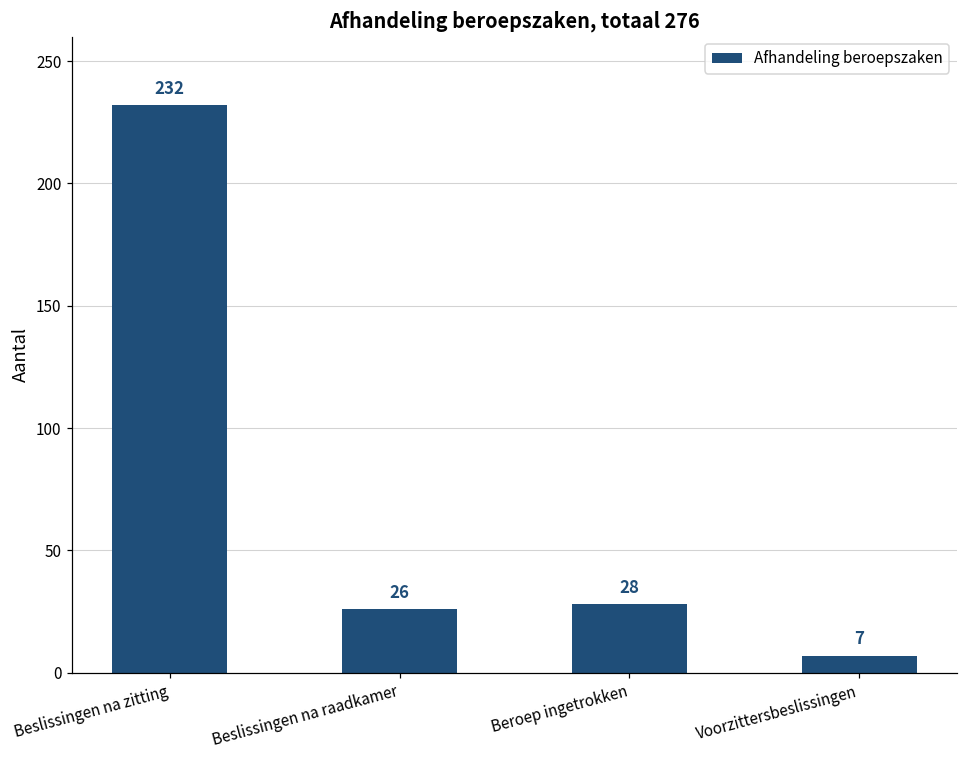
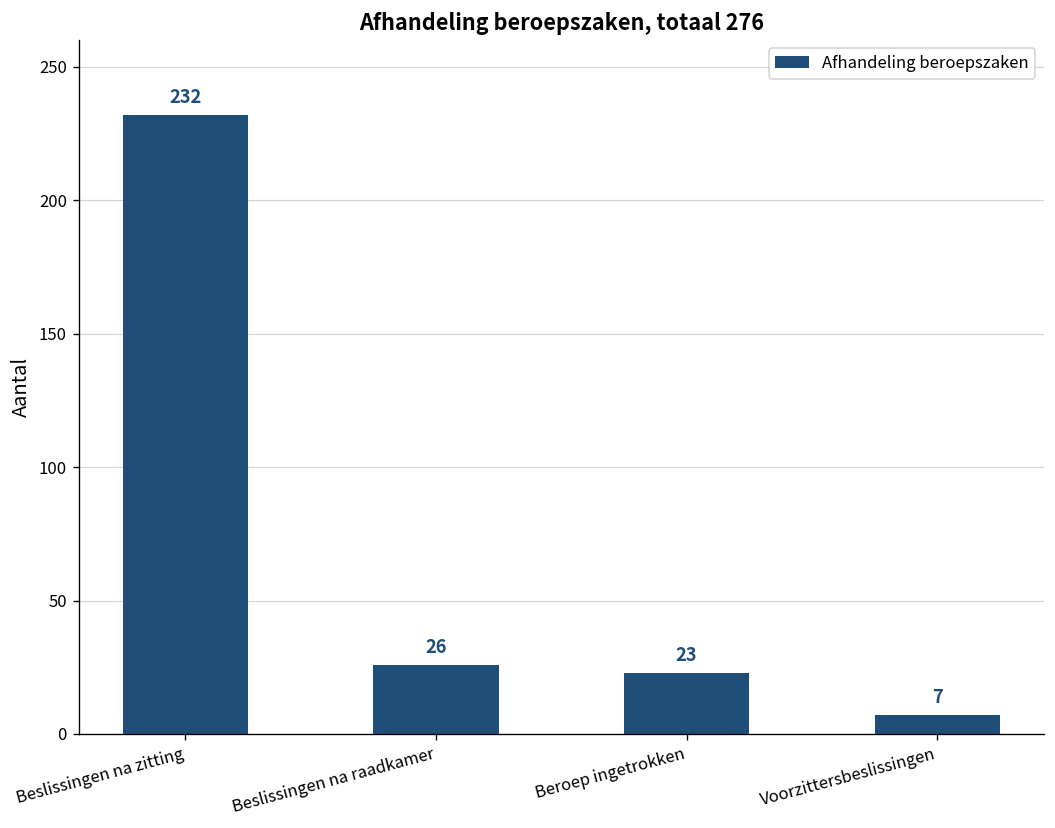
  {
    "Beslissingen na zitting": 232,
    "Beslissingen na raadkamer": 26,
-   "Beroep ingetrokken": 28,
+   "Beroep ingetrokken": 23,
    "Voorzittersbeslissingen": 7
  }
